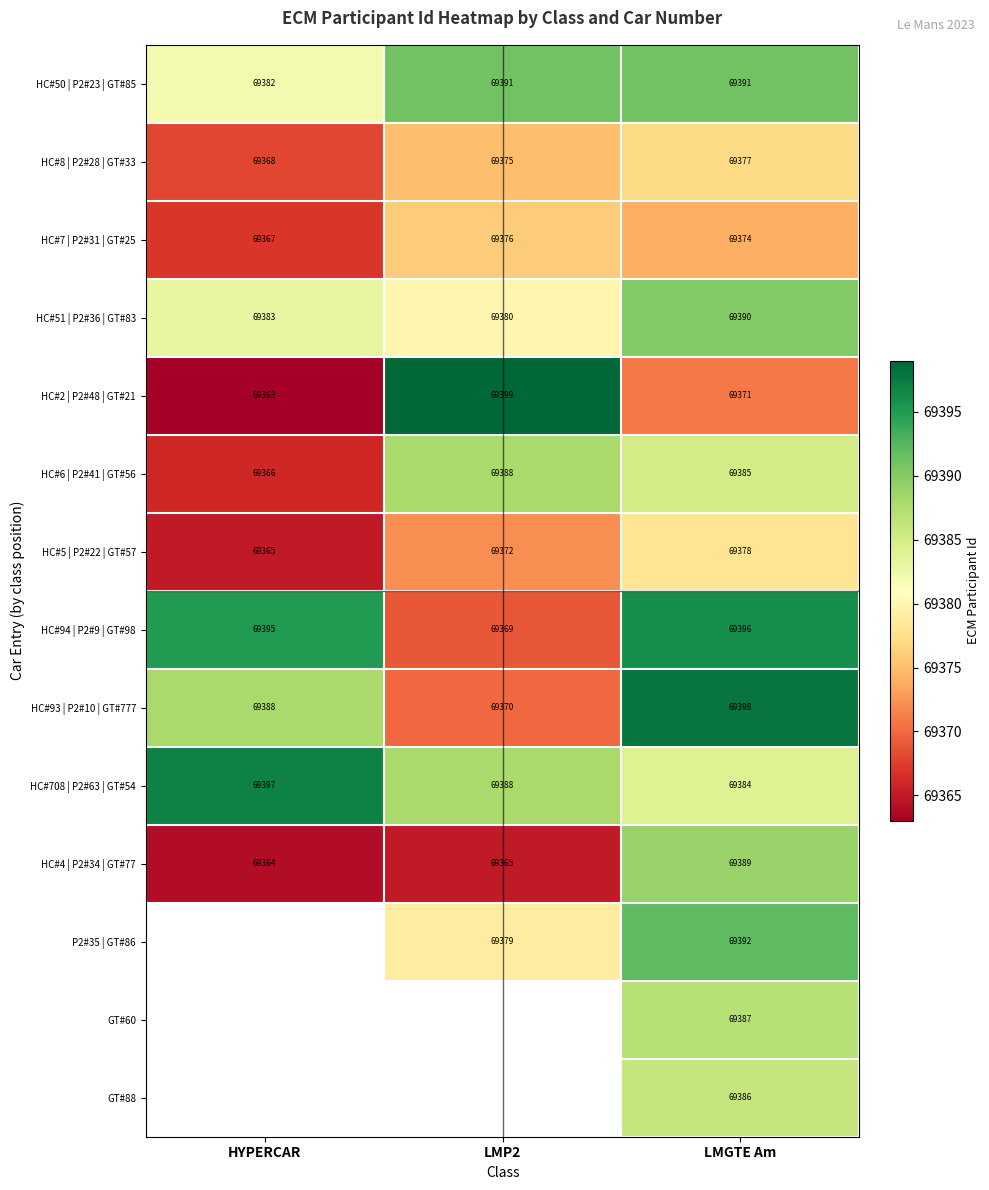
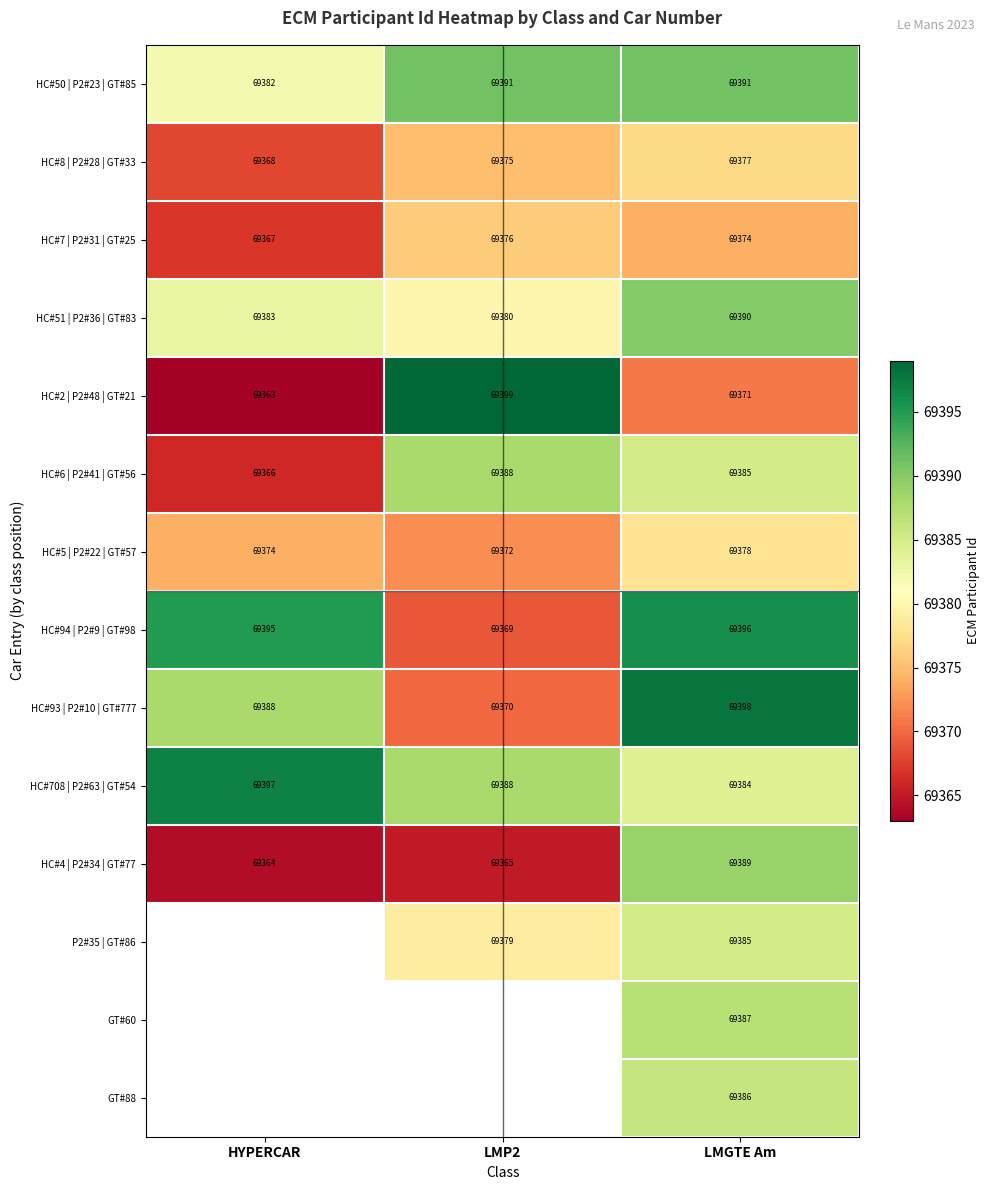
  {
    "HC#50 | P2#23 | GT#85": {
      "HYPERCAR": 69382,
      "LMP2": 69391,
      "LMGTE Am": 69391
    },
    "HC#8 | P2#28 | GT#33": {
      "HYPERCAR": 69368,
      "LMP2": 69375,
      "LMGTE Am": 69377
    },
    "HC#7 | P2#31 | GT#25": {
      "HYPERCAR": 69367,
      "LMP2": 69376,
      "LMGTE Am": 69374
    },
    "HC#51 | P2#36 | GT#83": {
      "HYPERCAR": 69383,
      "LMP2": 69380,
      "LMGTE Am": 69390
    },
    "HC#2 | P2#48 | GT#21": {
      "HYPERCAR": 69363,
      "LMP2": 69399,
      "LMGTE Am": 69371
    },
    "HC#6 | P2#41 | GT#56": {
      "HYPERCAR": 69366,
      "LMP2": 69388,
      "LMGTE Am": 69385
    },
    "HC#5 | P2#22 | GT#57": {
-     "HYPERCAR": 69365,
+     "HYPERCAR": 69374,
      "LMP2": 69372,
      "LMGTE Am": 69378
    },
    "HC#94 | P2#9 | GT#98": {
      "HYPERCAR": 69395,
      "LMP2": 69369,
      "LMGTE Am": 69396
    },
    "HC#93 | P2#10 | GT#777": {
      "HYPERCAR": 69388,
      "LMP2": 69370,
      "LMGTE Am": 69398
    },
    "HC#708 | P2#63 | GT#54": {
      "HYPERCAR": 69397,
      "LMP2": 69388,
      "LMGTE Am": 69384
    },
    "HC#4 | P2#34 | GT#77": {
      "HYPERCAR": 69364,
      "LMP2": 69365,
      "LMGTE Am": 69389
    },
    "P2#35 | GT#86": {
      "LMP2": 69379,
-     "LMGTE Am": 69392
+     "LMGTE Am": 69385
    },
    "GT#60": {
      "LMGTE Am": 69387
    },
    "GT#88": {
      "LMGTE Am": 69386
    }
  }
